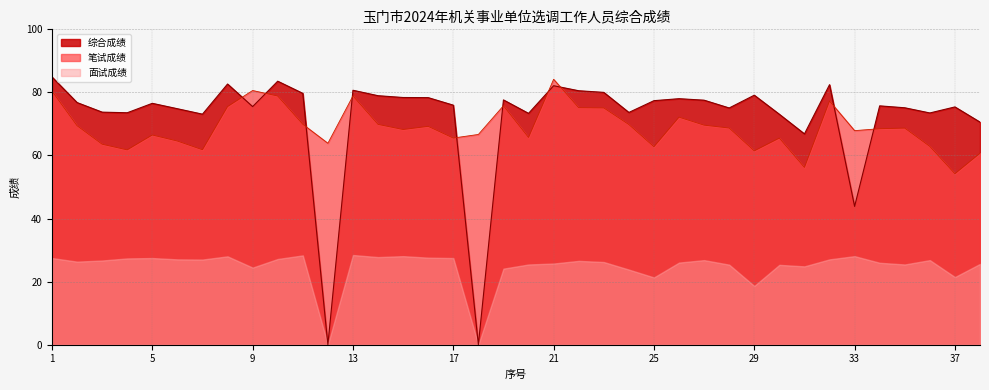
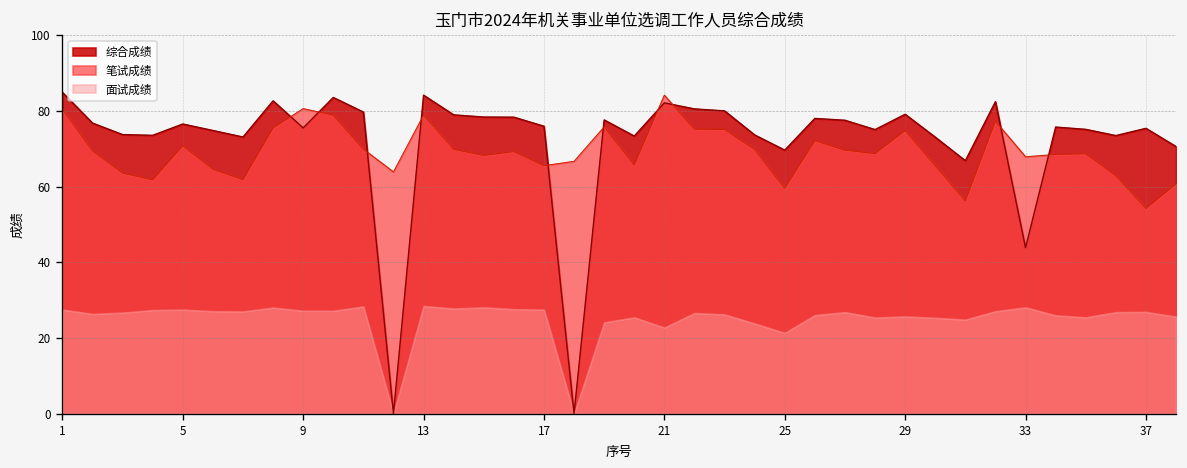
  {
    "综合成绩": {
      "1": 85,
      "5": 77,
      "9": 76,
-     "13": 81,
+     "13": 84,
      "17": 76,
      "21": 82,
-     "25": 77,
+     "25": 70,
      "29": 79,
      "33": 44,
      "37": 75
    },
    "笔试成绩": {
      "1": 80,
-     "5": 67,
+     "5": 71,
      "9": 81,
      "13": 79,
      "17": 66,
      "21": 84,
-     "25": 63,
-     "29": 61,
+     "25": 60,
+     "29": 75,
      "33": 68,
      "37": 54
    },
    "面试成绩": {
      "1": 27,
      "5": 27,
-     "9": 24,
+     "9": 27,
      "13": 28,
      "17": 27,
-     "21": 26,
+     "21": 23,
      "25": 21,
-     "29": 19,
+     "29": 26,
      "33": 28,
-     "37": 21
+     "37": 27
    }
  }
